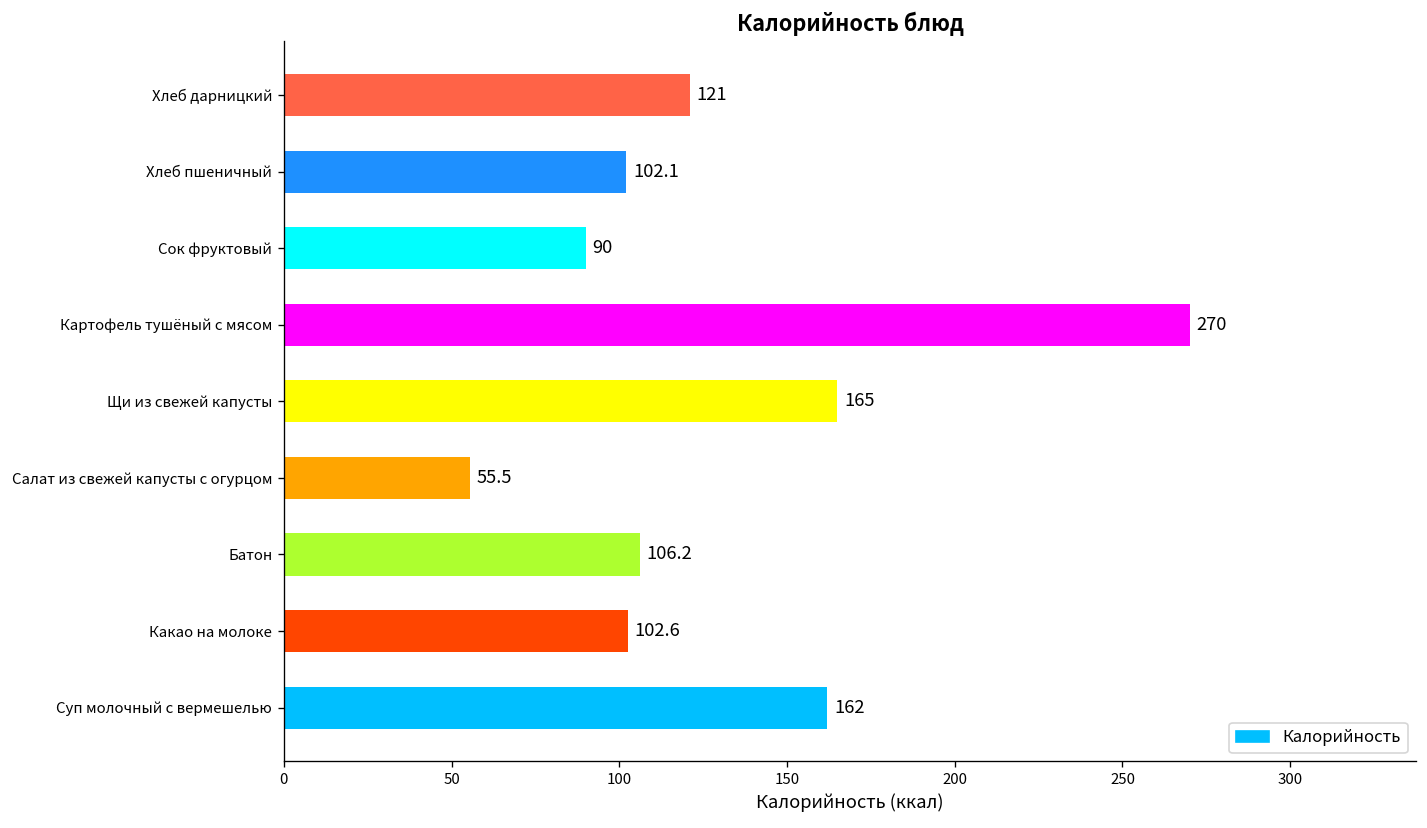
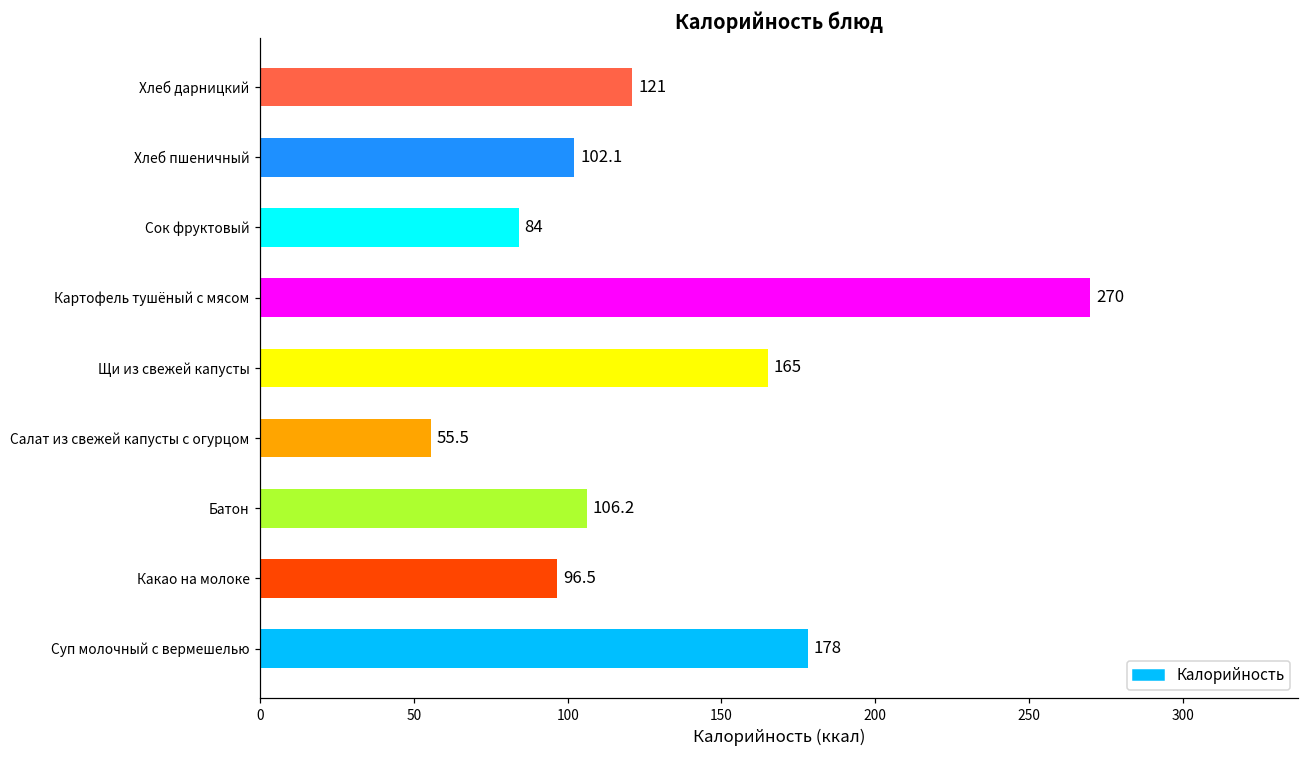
  {
    "Хлеб дарницкий": 121,
    "Хлеб пшеничный": 102.1,
-   "Сок фруктовый": 90,
+   "Сок фруктовый": 84,
    "Картофель тушёный с мясом": 270,
    "Щи из свежей капусты": 165,
    "Салат из свежей капусты с огурцом": 55.5,
    "Батон": 106.2,
-   "Какао на молоке": 102.6,
-   "Суп молочный с вермешелью": 162
+   "Какао на молоке": 96.5,
+   "Суп молочный с вермешелью": 178
  }
